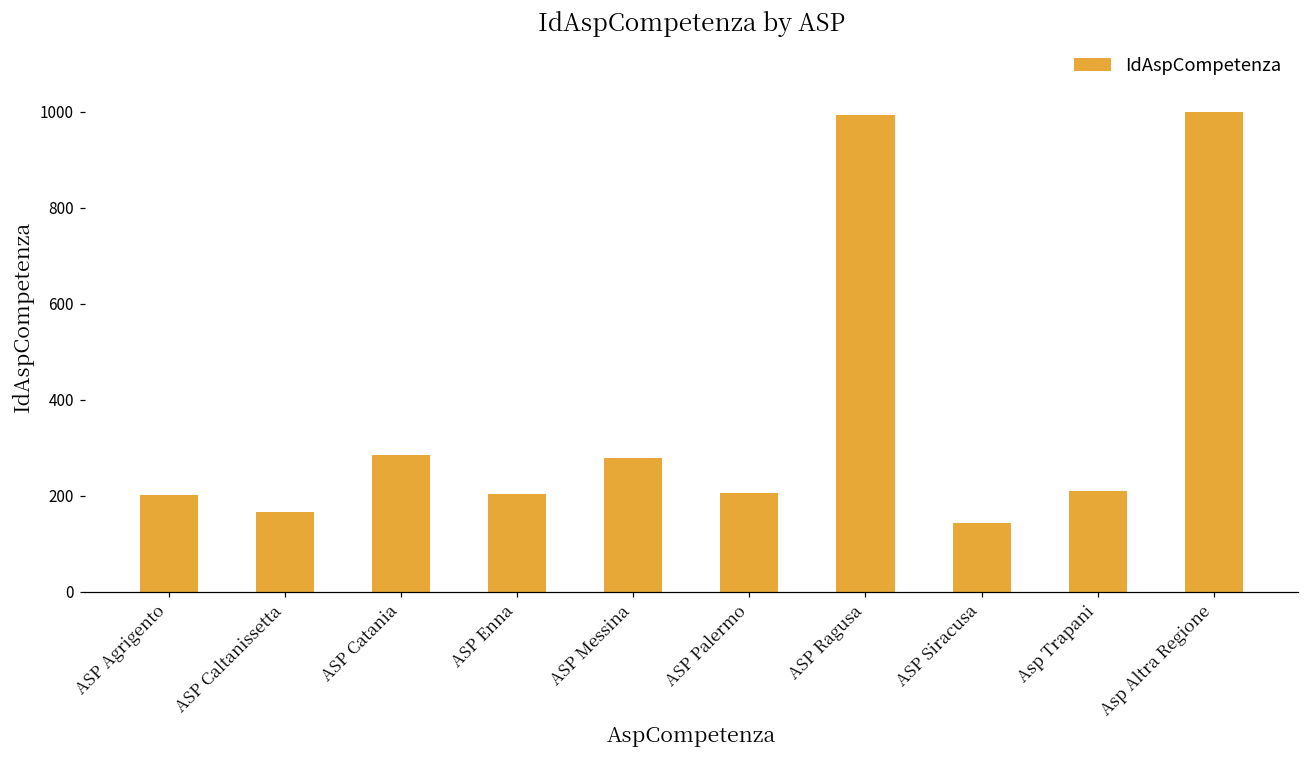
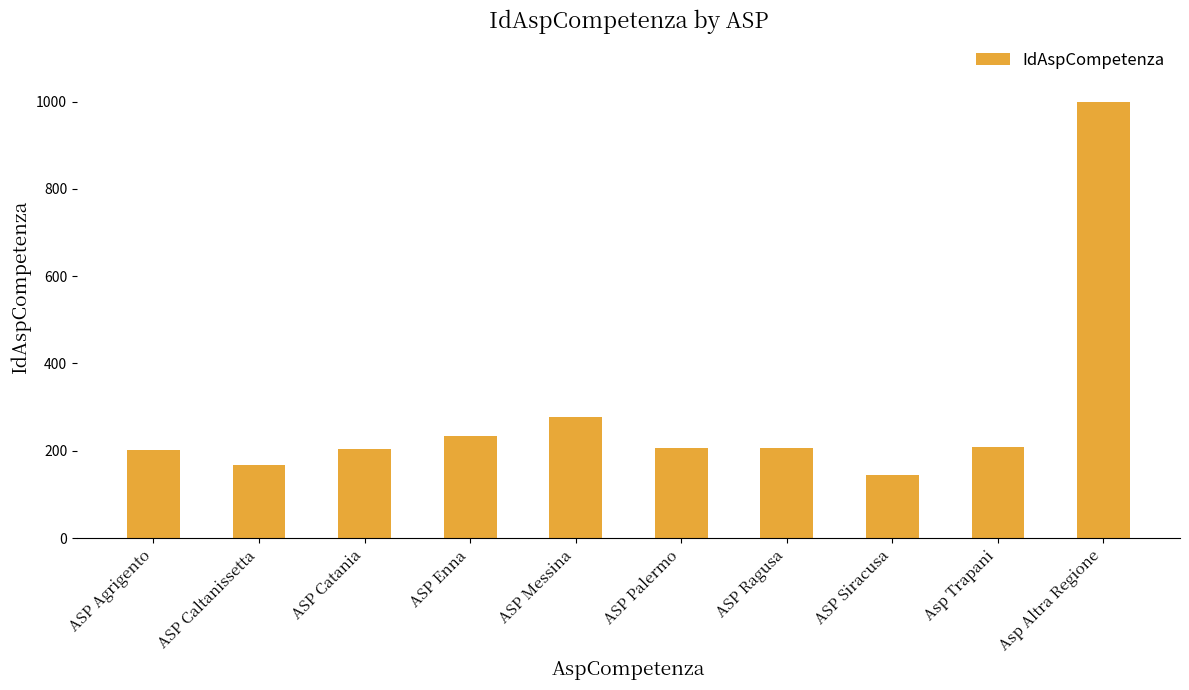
  {
    "ASP Agrigento": 200,
    "ASP Caltanissetta": 170,
-   "ASP Catania": 290,
-   "ASP Enna": 200,
+   "ASP Catania": 200,
+   "ASP Enna": 230,
    "ASP Messina": 280,
    "ASP Palermo": 210,
-   "ASP Ragusa": 990,
+   "ASP Ragusa": 210,
    "ASP Siracusa": 140,
    "Asp Trapani": 210,
    "Asp Altra Regione": 1000
  }
